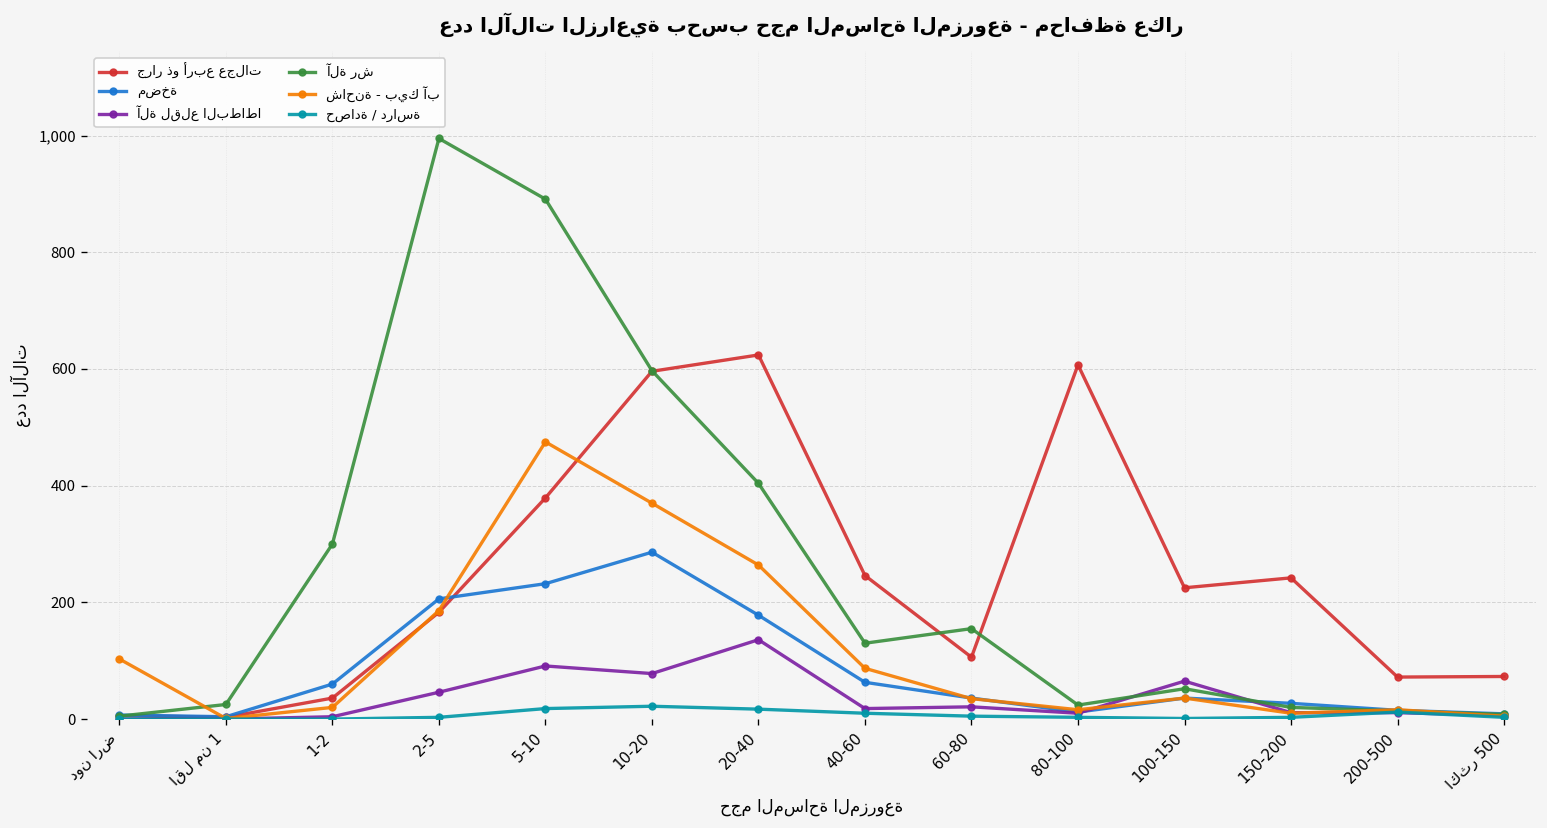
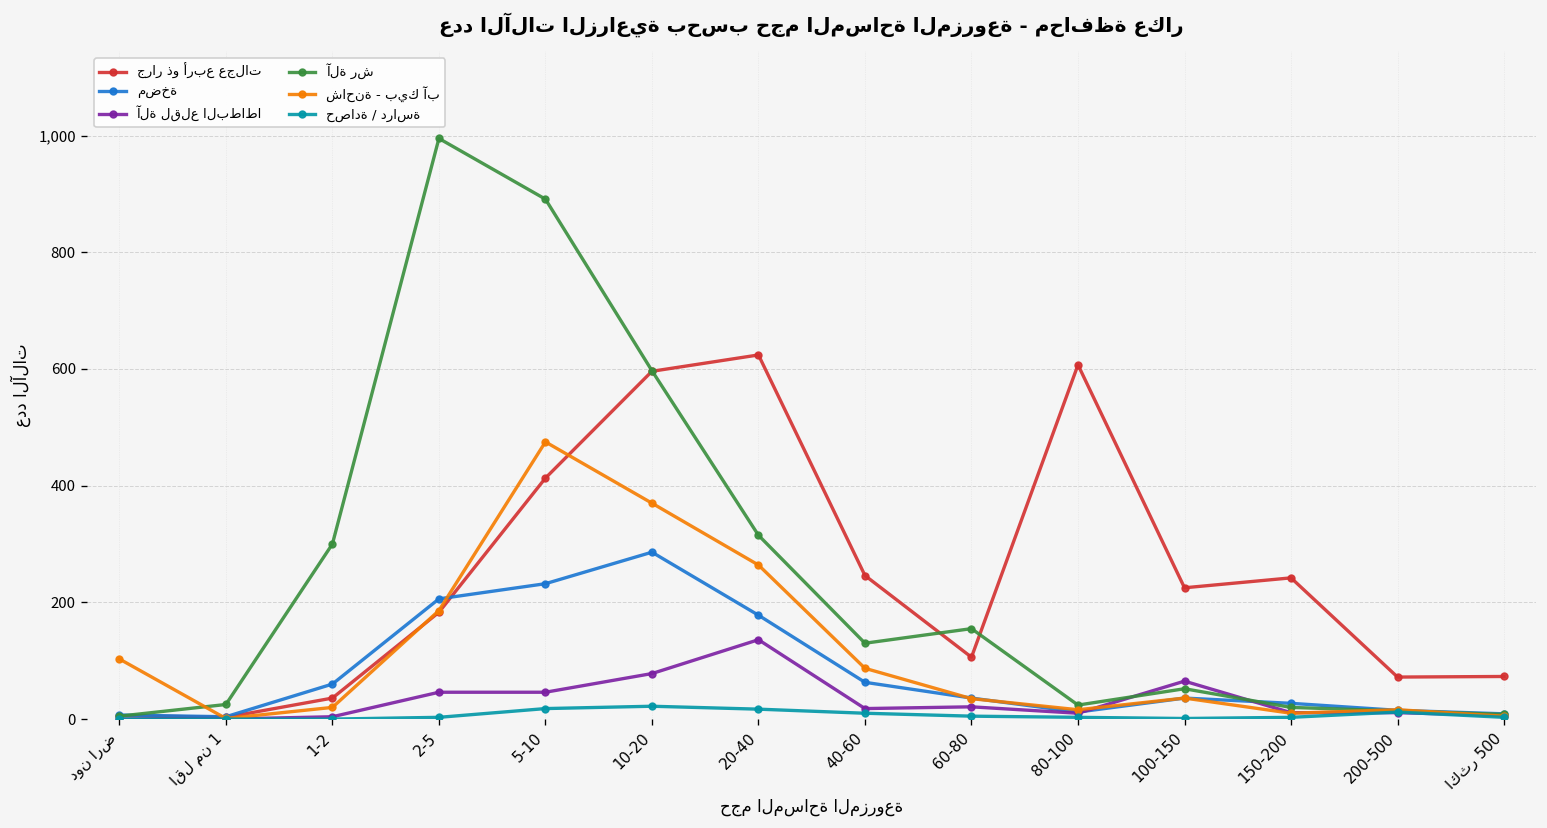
  {
    "جرار ذو أربع عجلات": {
      "1-2": "40",
-     "5-10": "380",
+     "5-10": "410",
      "20-40": "620",
      "40-60": "250",
      "60-80": "110",
      "80-100": "610",
      "100-150": "230",
      "150-200": "240",
      "200-500": "70",
      "اكثر 500": "70"
    },
    "آلة لقلع البطاطا": {
      "2-5": "50",
-     "5-10": "90",
+     "5-10": "50",
      "10-20": "80",
      "20-40": "140",
      "40-60": "20",
      "60-80": "20",
      "100-150": "70"
    },
    "آلة رش": {
      "اقل من 1": "30",
      "1-2": "300",
      "2-5": "1,000",
      "5-10": "890",
-     "20-40": "400",
+     "20-40": "320",
      "40-60": "130",
      "60-80": "160",
      "80-100": "20",
      "100-150": "50",
      "150-200": "20"
    },
    "شاحنة - بيك آب": {
      "دون ارض": "100",
      "1-2": "20",
      "5-10": "480",
      "10-20": "370",
      "20-40": "260",
      "40-60": "90"
    }
  }
